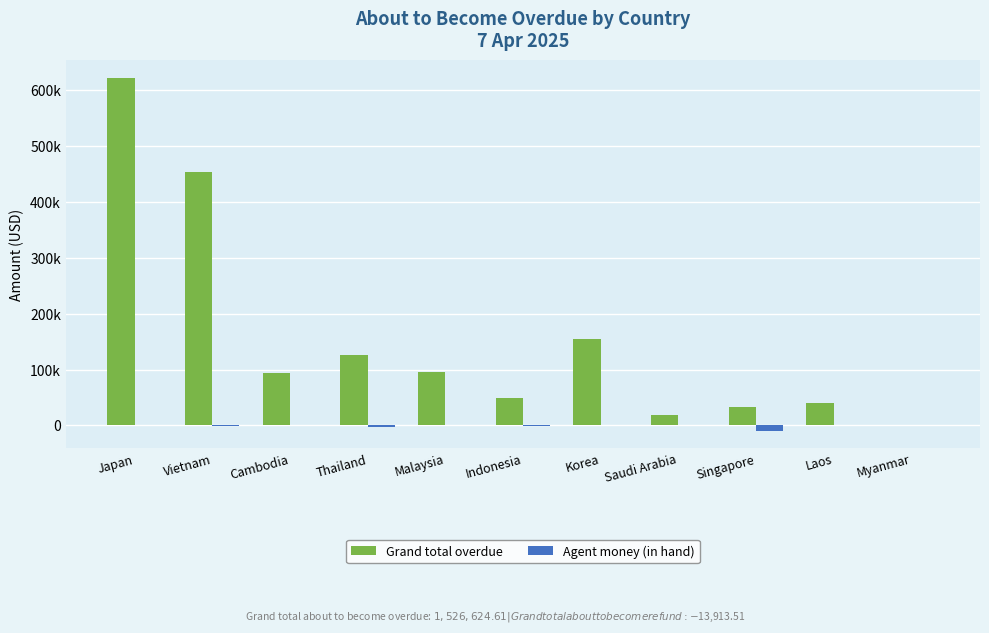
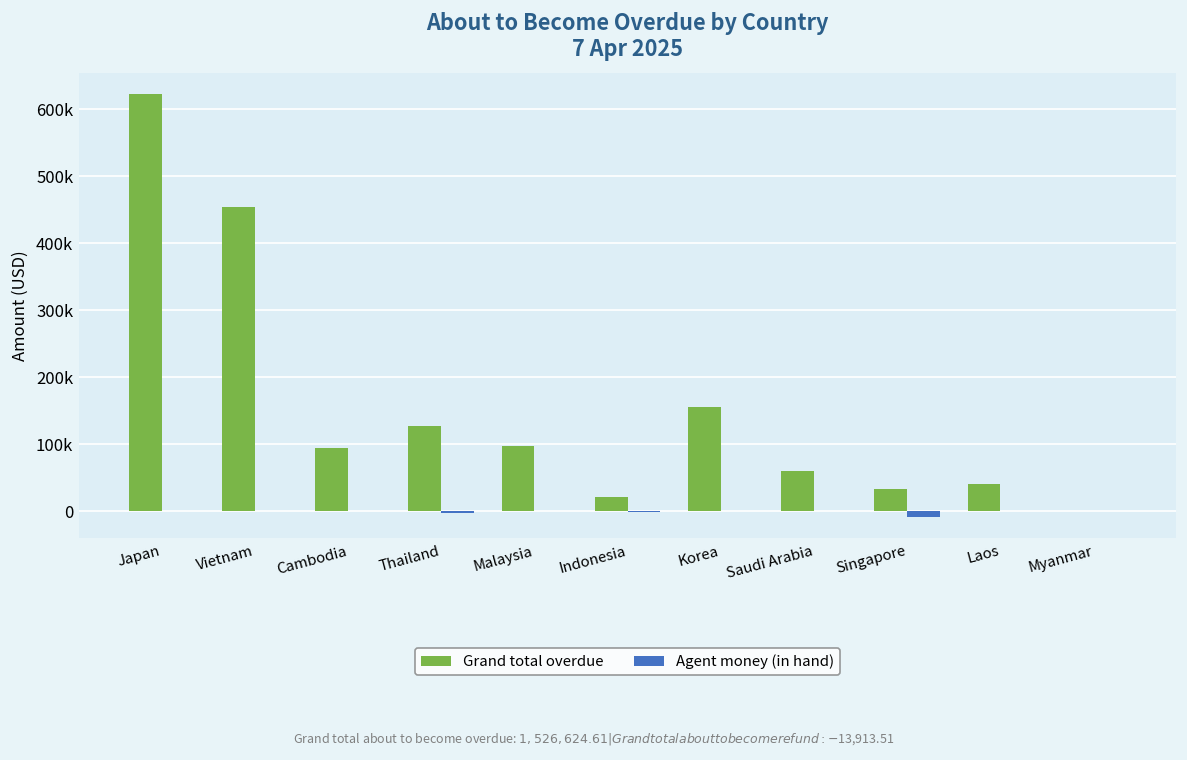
  {
    "Grand total overdue": {
      "Japan": 620000,
      "Vietnam": 450000,
      "Cambodia": 90000,
      "Thailand": 130000,
      "Malaysia": 100000,
-     "Indonesia": 50000,
+     "Indonesia": 20000,
      "Korea": 160000,
-     "Saudi Arabia": 20000,
+     "Saudi Arabia": 60000,
      "Singapore": 30000,
      "Laos": 40000,
      "Myanmar": 0
    },
    "Agent money (in hand)": {
      "Japan": 0,
      "Cambodia": 0,
      "Malaysia": 0,
      "Korea": 0,
      "Saudi Arabia": 0,
      "Singapore": -10000,
      "Laos": 0,
      "Myanmar": 0
    }
  }
